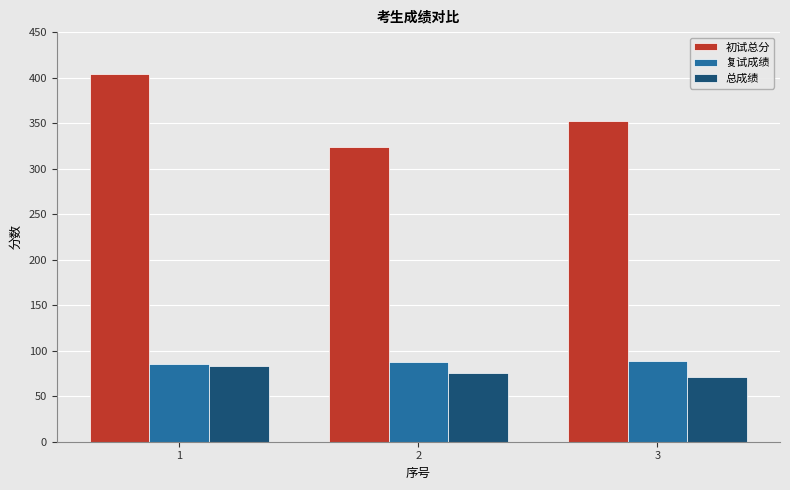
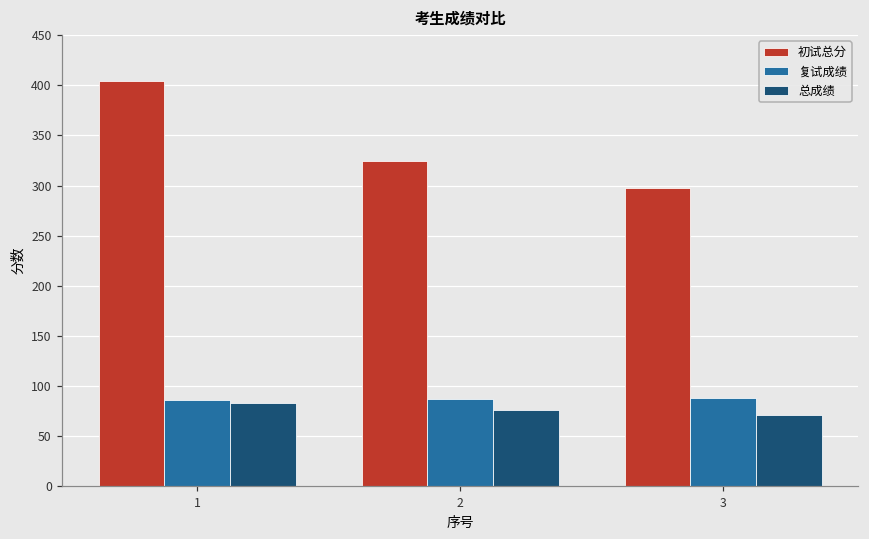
  {
    "初试总分": {
      "1": 400,
      "2": 320,
-     "3": 350
+     "3": 300
    }
  }
